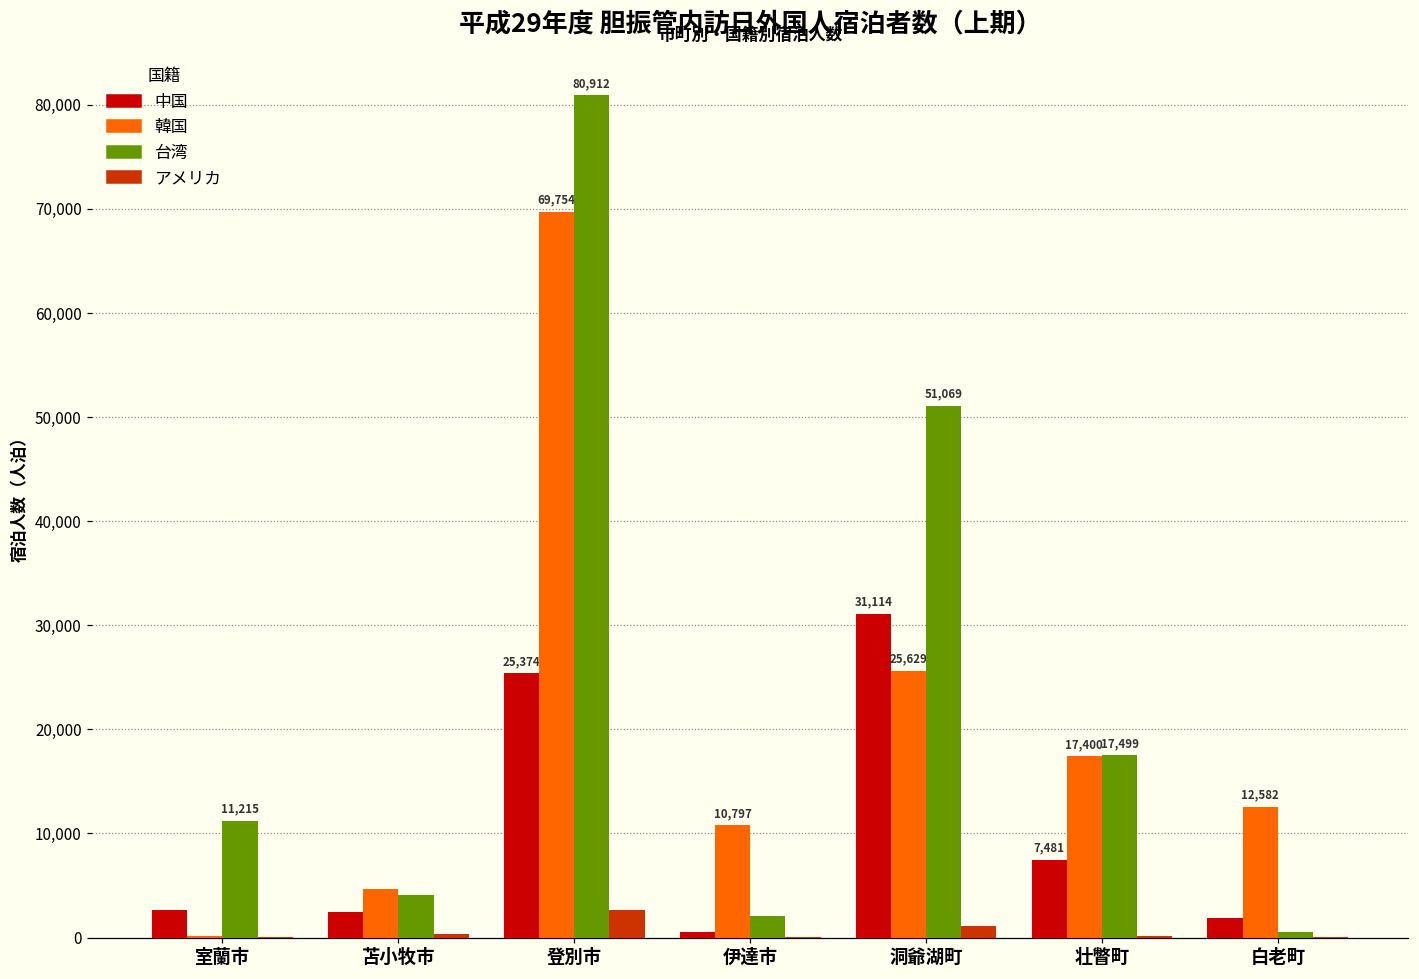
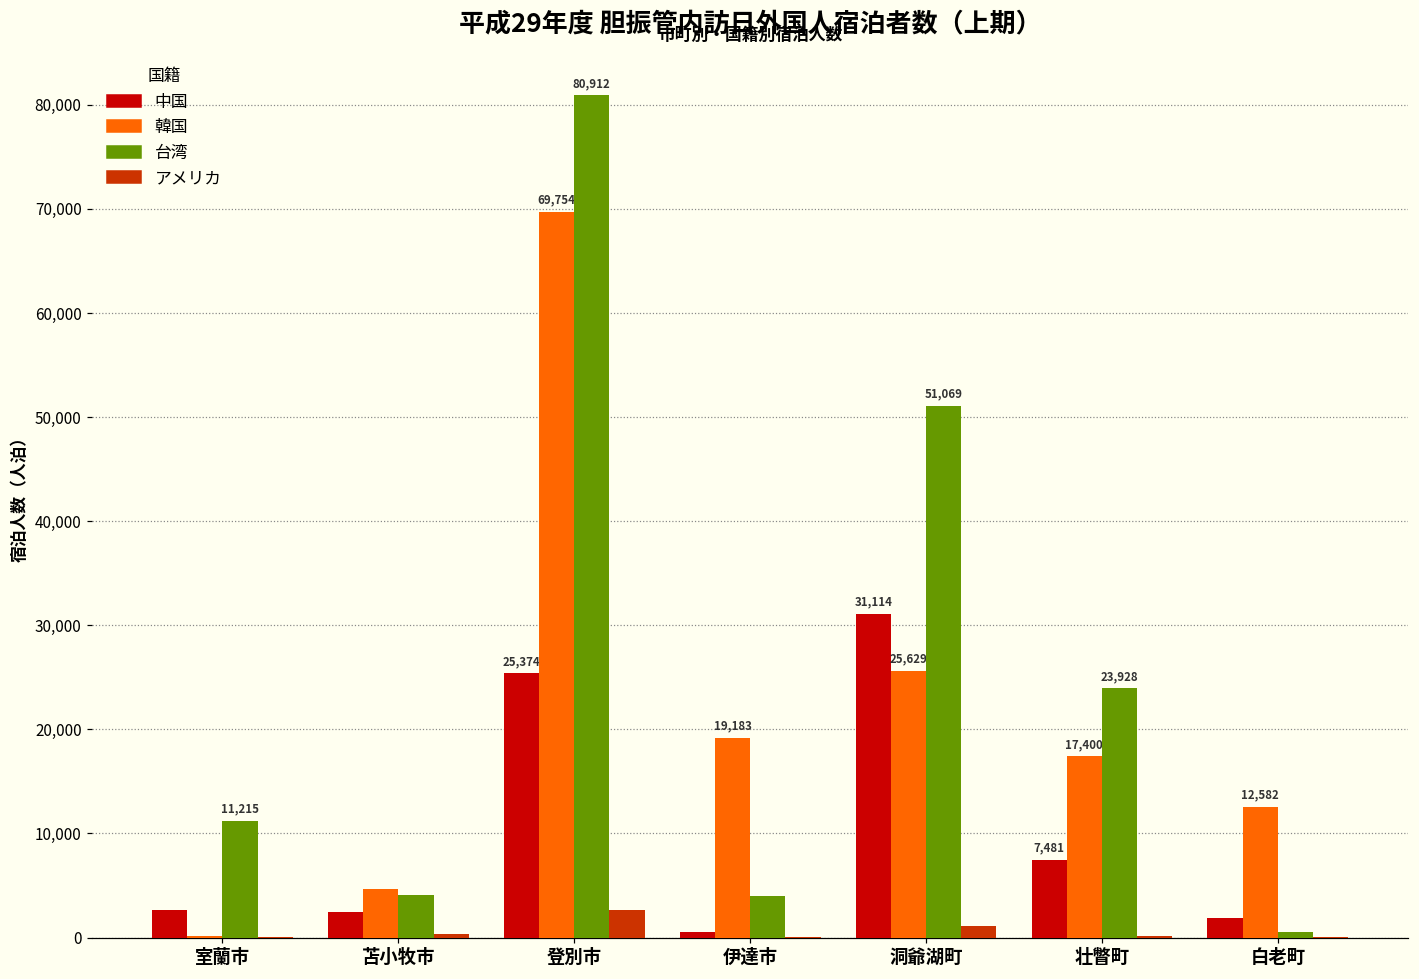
  {
    "韓国": {
      "登別市": "69,754",
-     "伊達市": "10,797",
+     "伊達市": "19,183",
      "洞爺湖町": "25,629",
      "壮瞥町": "17,400",
      "白老町": "12,582"
    },
    "台湾": {
      "室蘭市": "11,215",
      "登別市": "80,912",
-     "伊達市": "2,000",
+     "伊達市": "4,000",
      "洞爺湖町": "51,069",
-     "壮瞥町": "17,499"
+     "壮瞥町": "23,928"
    }
  }
